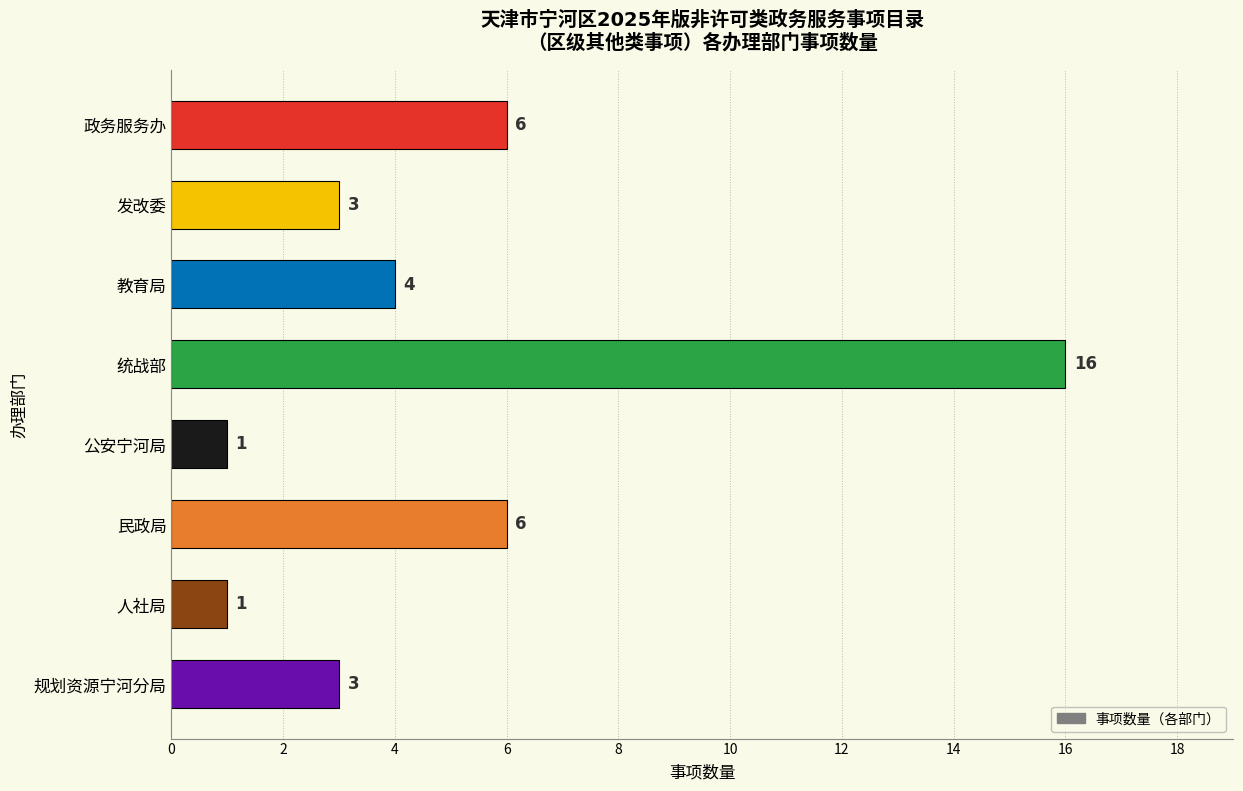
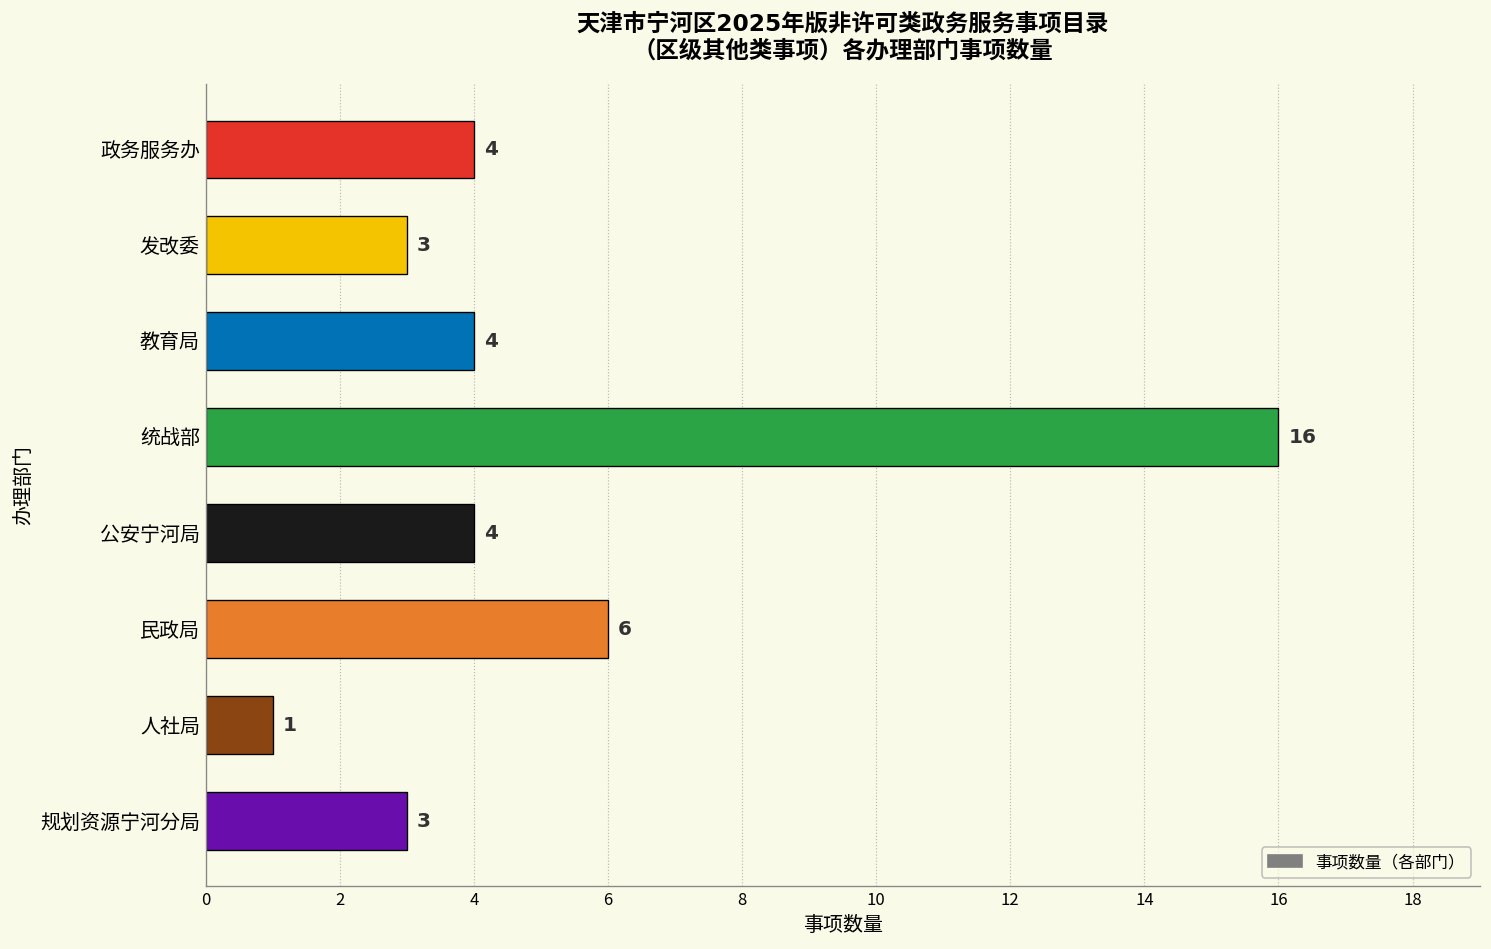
  {
-   "政务服务办": 6,
+   "政务服务办": 4,
    "发改委": 3,
    "教育局": 4,
    "统战部": 16,
-   "公安宁河局": 1,
+   "公安宁河局": 4,
    "民政局": 6,
    "人社局": 1,
    "规划资源宁河分局": 3
  }
